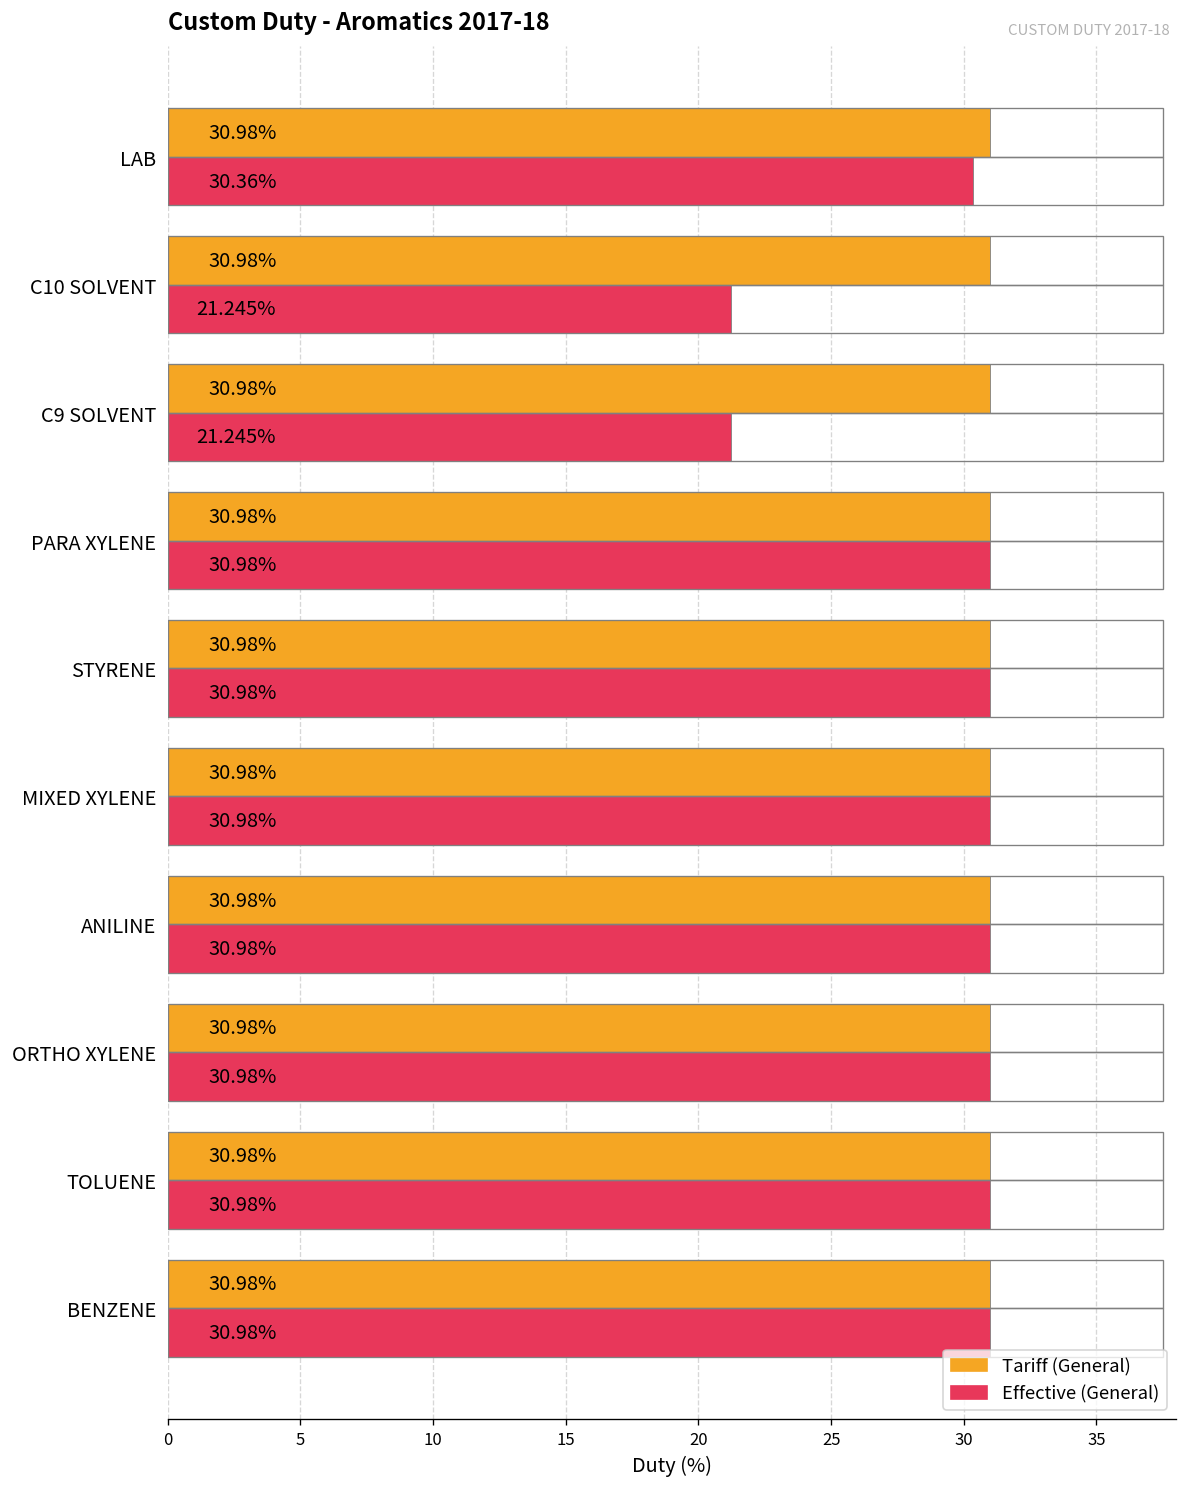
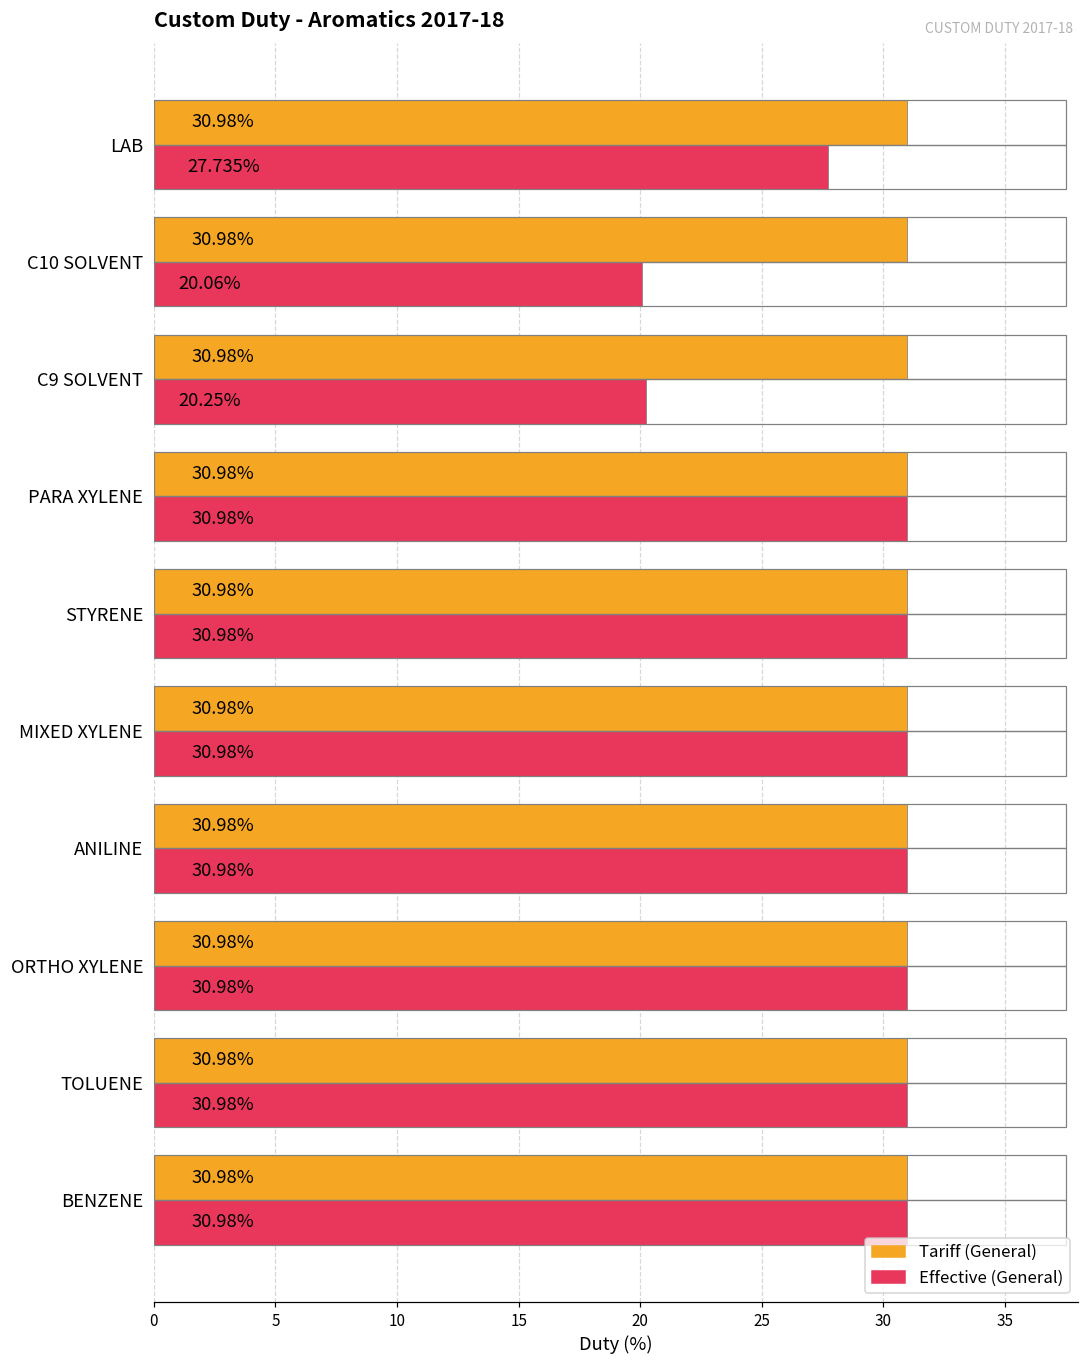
  {
    "Tariff (General)": {
      "LAB": "30.98%",
      "C10 SOLVENT": "30.98%",
      "C9 SOLVENT": "30.98%",
      "PARA XYLENE": "30.98%",
      "STYRENE": "30.98%",
      "MIXED XYLENE": "30.98%",
      "ANILINE": "30.98%",
      "ORTHO XYLENE": "30.98%",
      "TOLUENE": "30.98%",
      "BENZENE": "30.98%"
    },
    "Effective (General)": {
-     "LAB": "30.36%",
-     "C10 SOLVENT": "21.245%",
-     "C9 SOLVENT": "21.245%",
+     "LAB": "27.735%",
+     "C10 SOLVENT": "20.06%",
+     "C9 SOLVENT": "20.25%",
      "PARA XYLENE": "30.98%",
      "STYRENE": "30.98%",
      "MIXED XYLENE": "30.98%",
      "ANILINE": "30.98%",
      "ORTHO XYLENE": "30.98%",
      "TOLUENE": "30.98%",
      "BENZENE": "30.98%"
    }
  }
